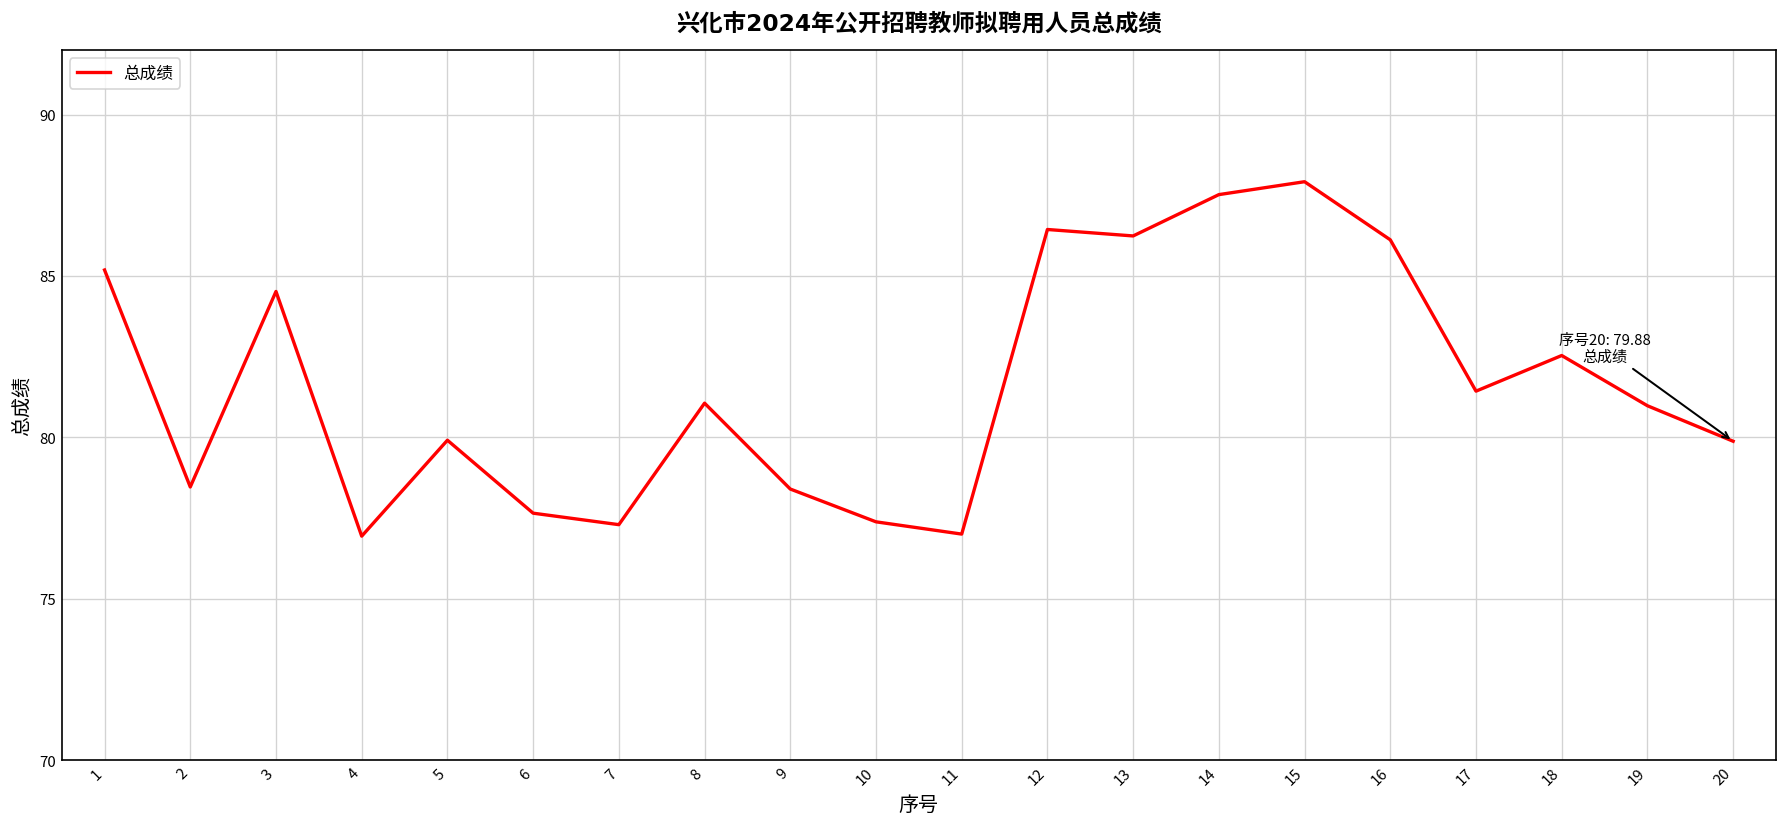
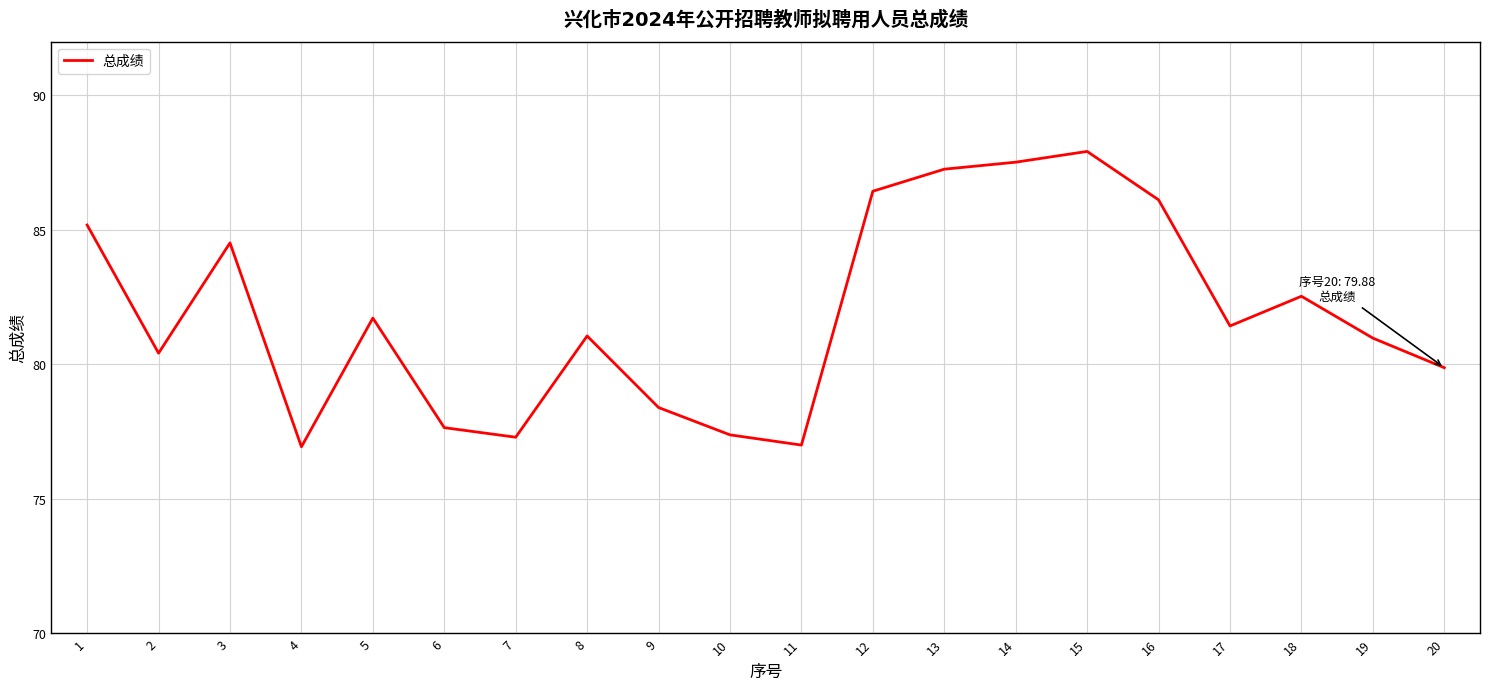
  {
    "1": 85.2,
-   "2": 78.5,
+   "2": 80.4,
    "3": 84.5,
    "4": 76.9,
-   "5": 79.9,
+   "5": 81.7,
    "6": 77.7,
    "7": 77.3,
    "8": 81.1,
    "9": 78.4,
    "10": 77.4,
    "11": 77.0,
    "12": 86.4,
-   "13": 86.2,
+   "13": 87.3,
    "14": 87.5,
    "15": 87.9,
    "16": 86.1,
    "17": 81.4,
    "20": 79.9
  }
